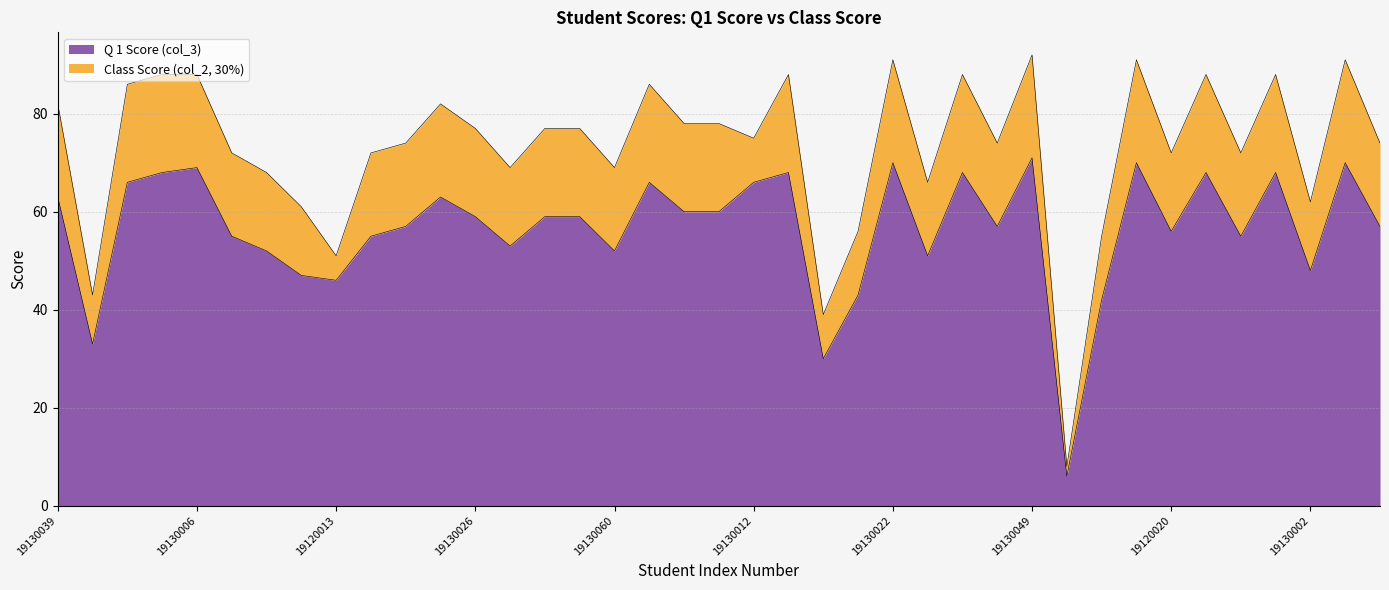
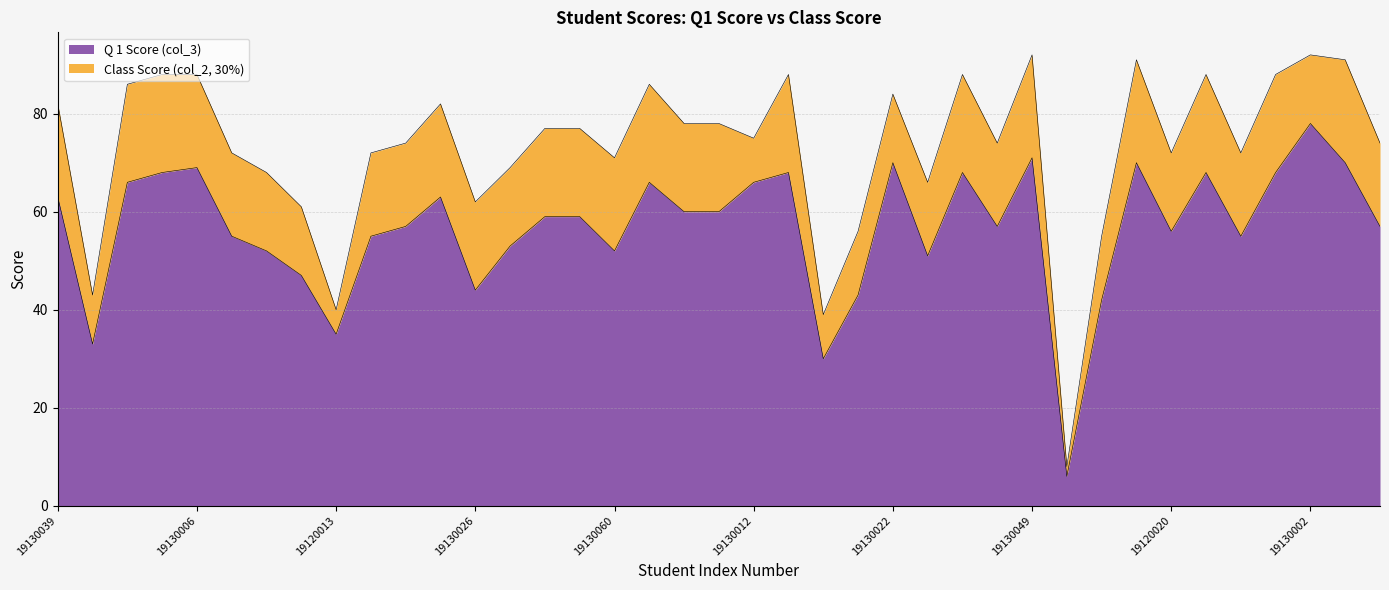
  {
    "Q 1 Score (col_3)": {
      "19130039": 63,
      "19130006": 69,
-     "19120013": 46,
-     "19130026": 59,
+     "19120013": 35,
+     "19130026": 44,
      "19130060": 52,
      "19130012": 66,
      "19130022": 70,
      "19130049": 71,
      "19120020": 56,
-     "19130002": 48
+     "19130002": 78
    },
    "Class Score (col_2, 30%)": {
      "19130039": 19,
      "19120013": 5,
      "19130026": 18,
-     "19130060": 17,
+     "19130060": 19,
      "19130012": 9,
-     "19130022": 21,
+     "19130022": 14,
      "19130049": 21,
      "19120020": 16,
      "19130002": 14
    }
  }
